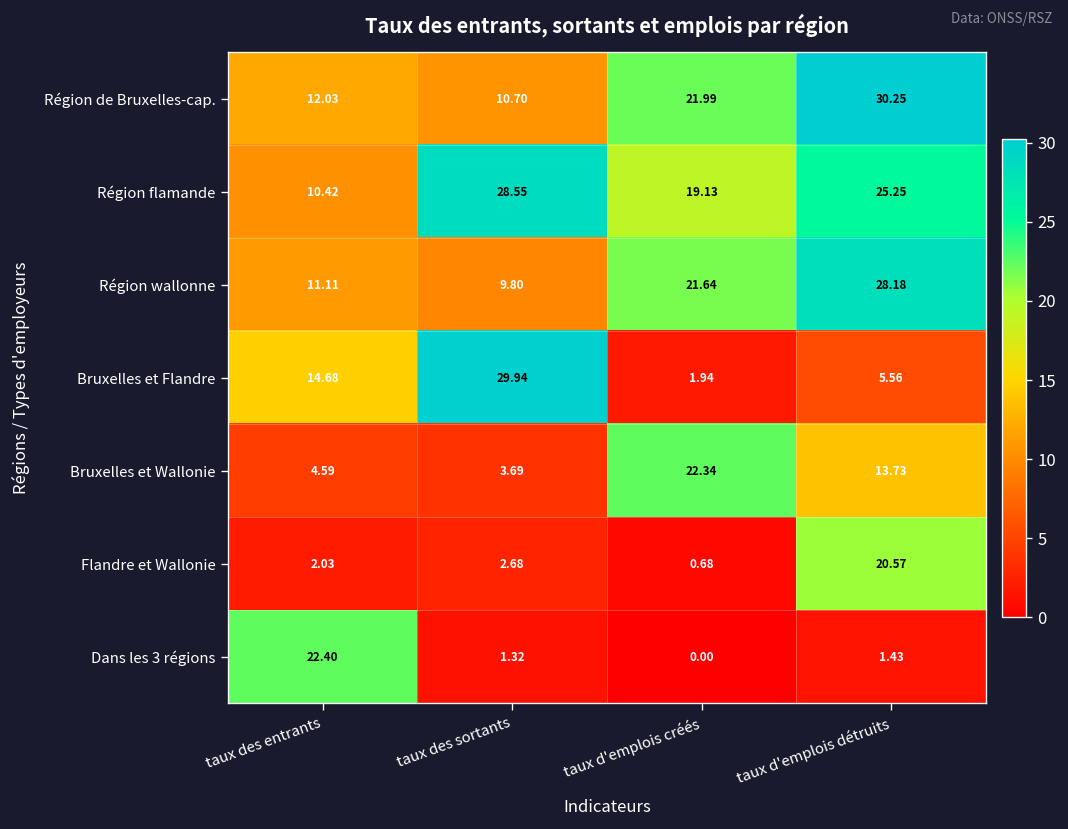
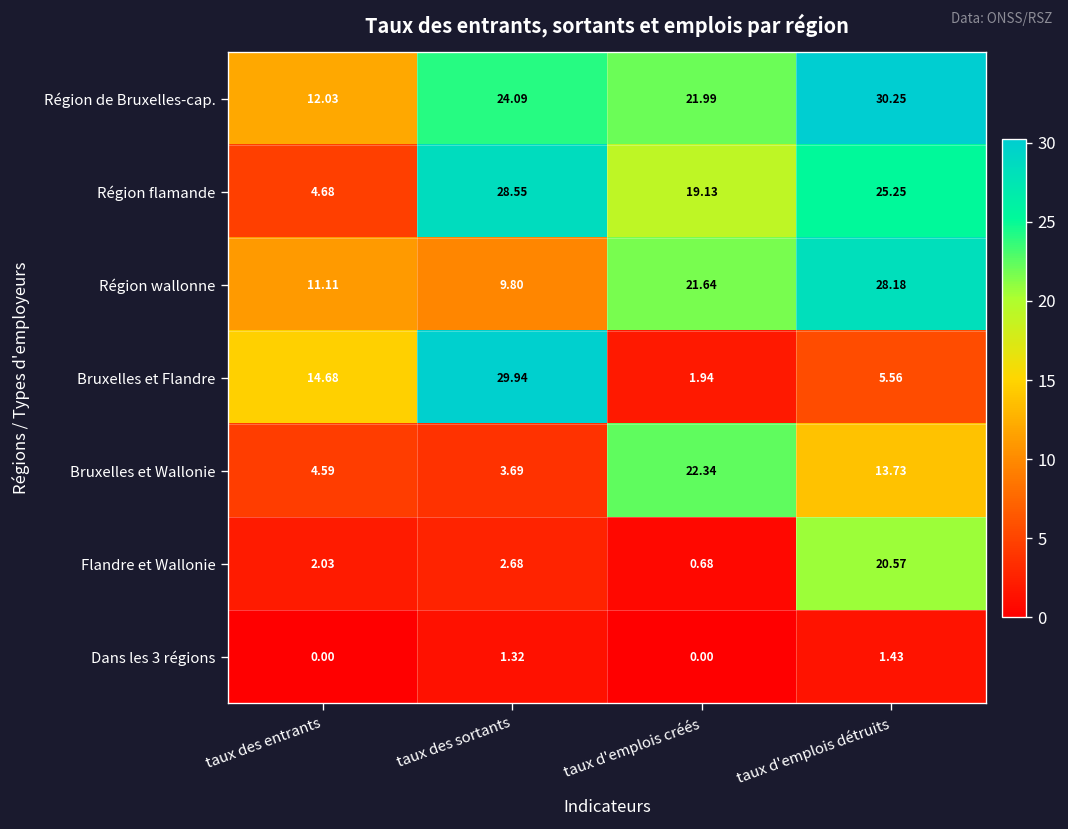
  {
    "Région de Bruxelles-cap.": {
      "taux des entrants": 12.03,
-     "taux des sortants": 10.70,
+     "taux des sortants": 24.09,
      "taux d'emplois créés": 21.99,
      "taux d'emplois détruits": 30.25
    },
    "Région flamande": {
-     "taux des entrants": 10.42,
+     "taux des entrants": 4.68,
      "taux des sortants": 28.55,
      "taux d'emplois créés": 19.13,
      "taux d'emplois détruits": 25.25
    },
    "Région wallonne": {
      "taux des entrants": 11.11,
      "taux des sortants": 9.80,
      "taux d'emplois créés": 21.64,
      "taux d'emplois détruits": 28.18
    },
    "Bruxelles et Flandre": {
      "taux des entrants": 14.68,
      "taux des sortants": 29.94,
      "taux d'emplois créés": 1.94,
      "taux d'emplois détruits": 5.56
    },
    "Bruxelles et Wallonie": {
      "taux des entrants": 4.59,
      "taux des sortants": 3.69,
      "taux d'emplois créés": 22.34,
      "taux d'emplois détruits": 13.73
    },
    "Flandre et Wallonie": {
      "taux des entrants": 2.03,
      "taux des sortants": 2.68,
      "taux d'emplois créés": 0.68,
      "taux d'emplois détruits": 20.57
    },
    "Dans les 3 régions": {
-     "taux des entrants": 22.40,
+     "taux des entrants": 0.00,
      "taux des sortants": 1.32,
      "taux d'emplois créés": 0.00,
      "taux d'emplois détruits": 1.43
    }
  }
